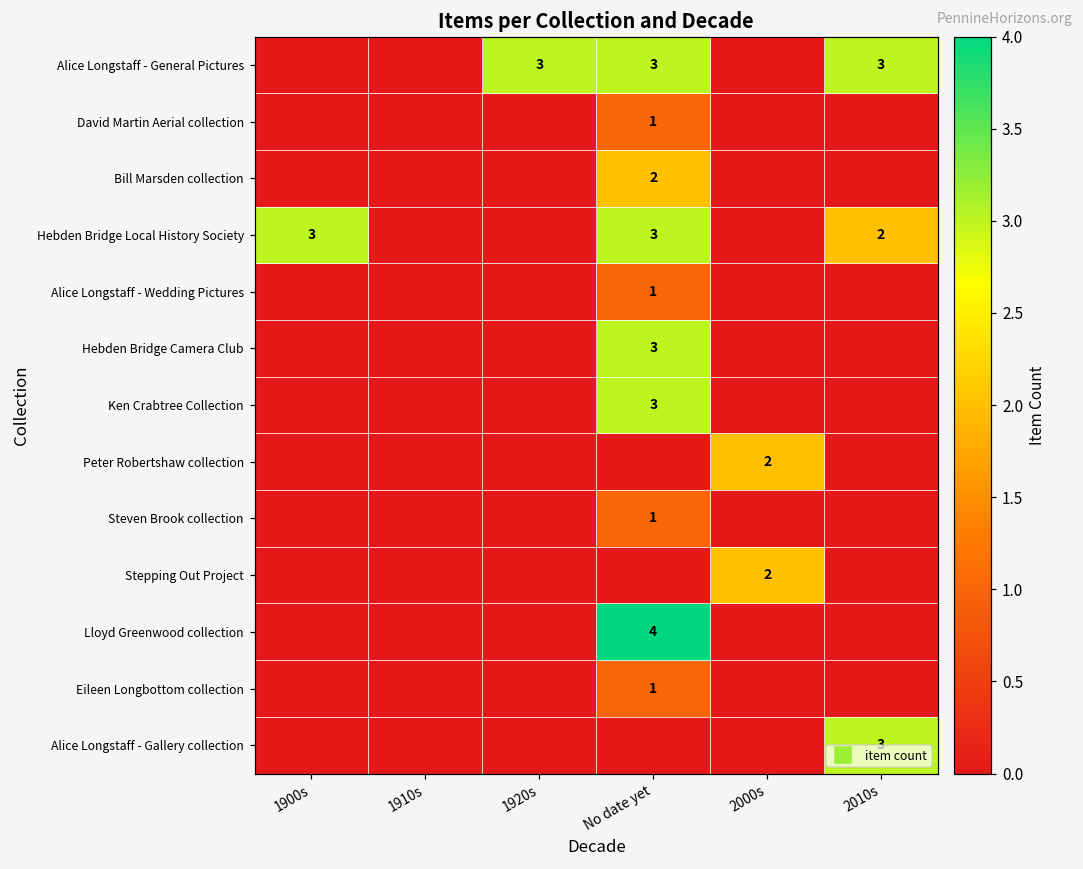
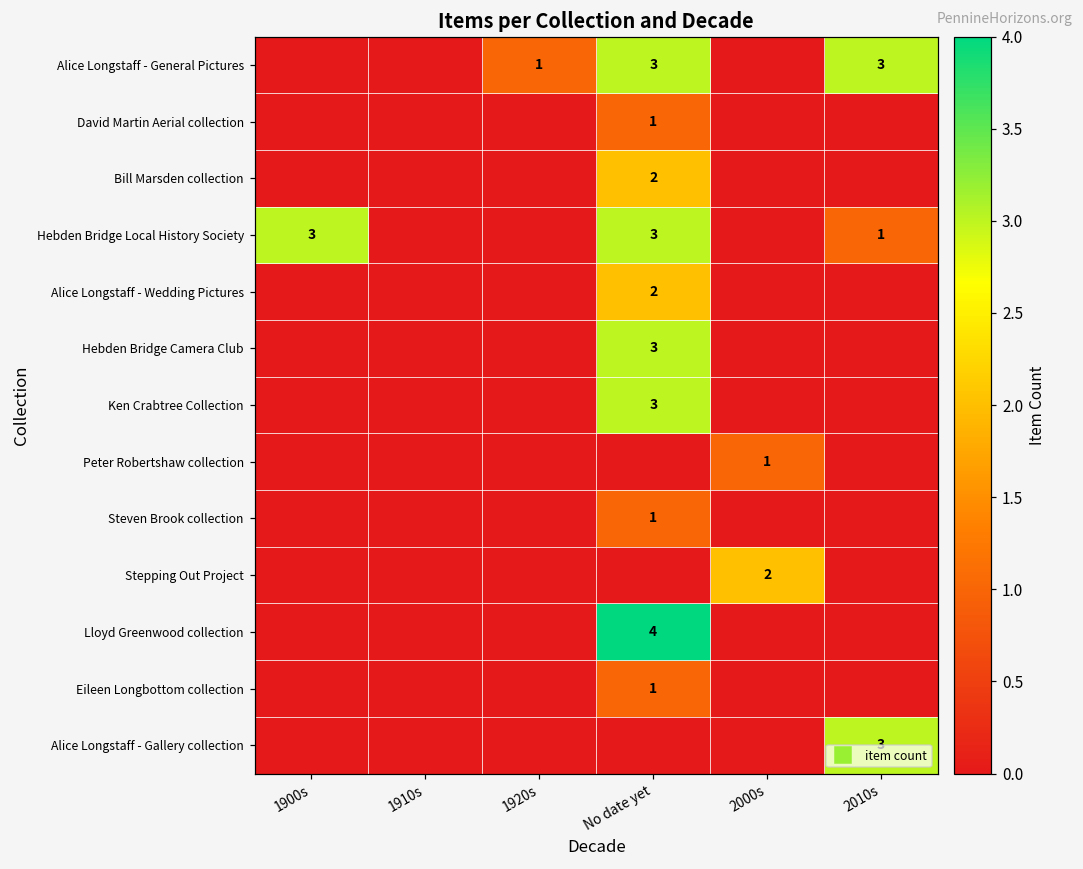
  {
    "Alice Longstaff - General Pictures": {
-     "1920s": 3,
+     "1920s": 1,
      "No date yet": 3,
      "2010s": 3
    },
    "David Martin Aerial collection": {
      "No date yet": 1
    },
    "Bill Marsden collection": {
      "No date yet": 2
    },
    "Hebden Bridge Local History Society": {
      "1900s": 3,
      "No date yet": 3,
-     "2010s": 2
+     "2010s": 1
    },
    "Alice Longstaff - Wedding Pictures": {
-     "No date yet": 1
+     "No date yet": 2
    },
    "Hebden Bridge Camera Club": {
      "No date yet": 3
    },
    "Ken Crabtree Collection": {
      "No date yet": 3
    },
    "Peter Robertshaw collection": {
-     "2000s": 2
+     "2000s": 1
    },
    "Steven Brook collection": {
      "No date yet": 1
    },
    "Stepping Out Project": {
      "2000s": 2
    },
    "Lloyd Greenwood collection": {
      "No date yet": 4
    },
    "Eileen Longbottom collection": {
      "No date yet": 1
    }
  }
